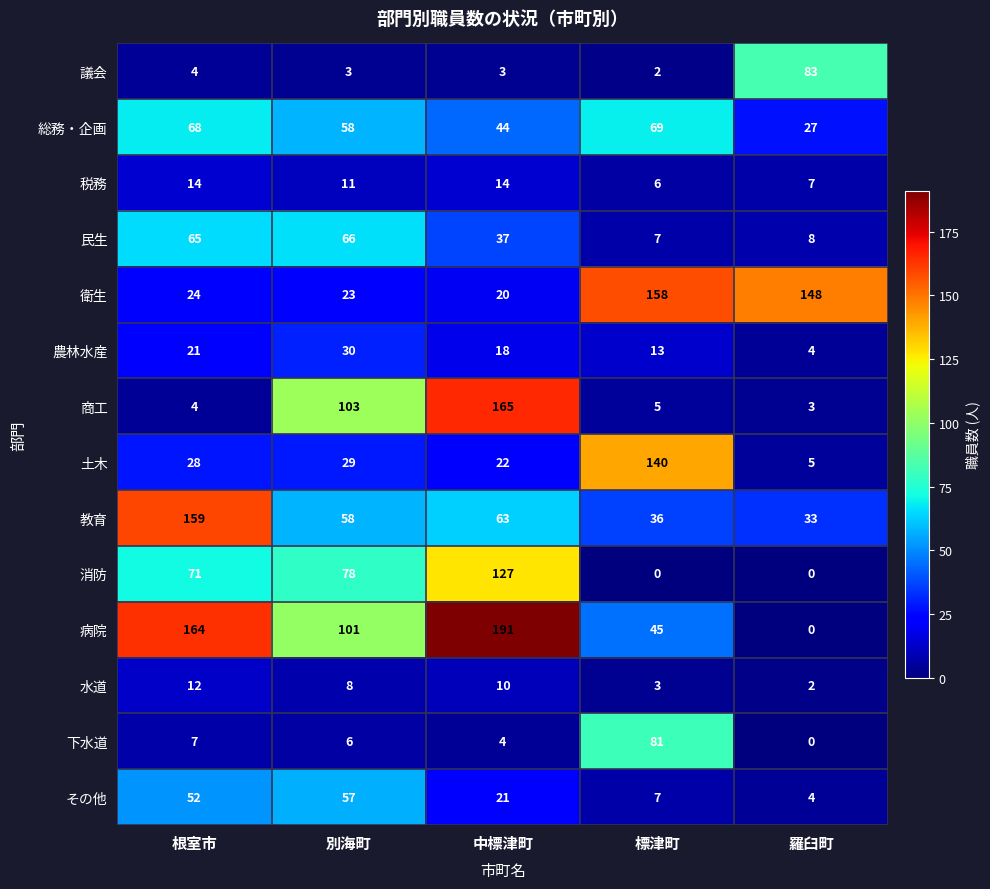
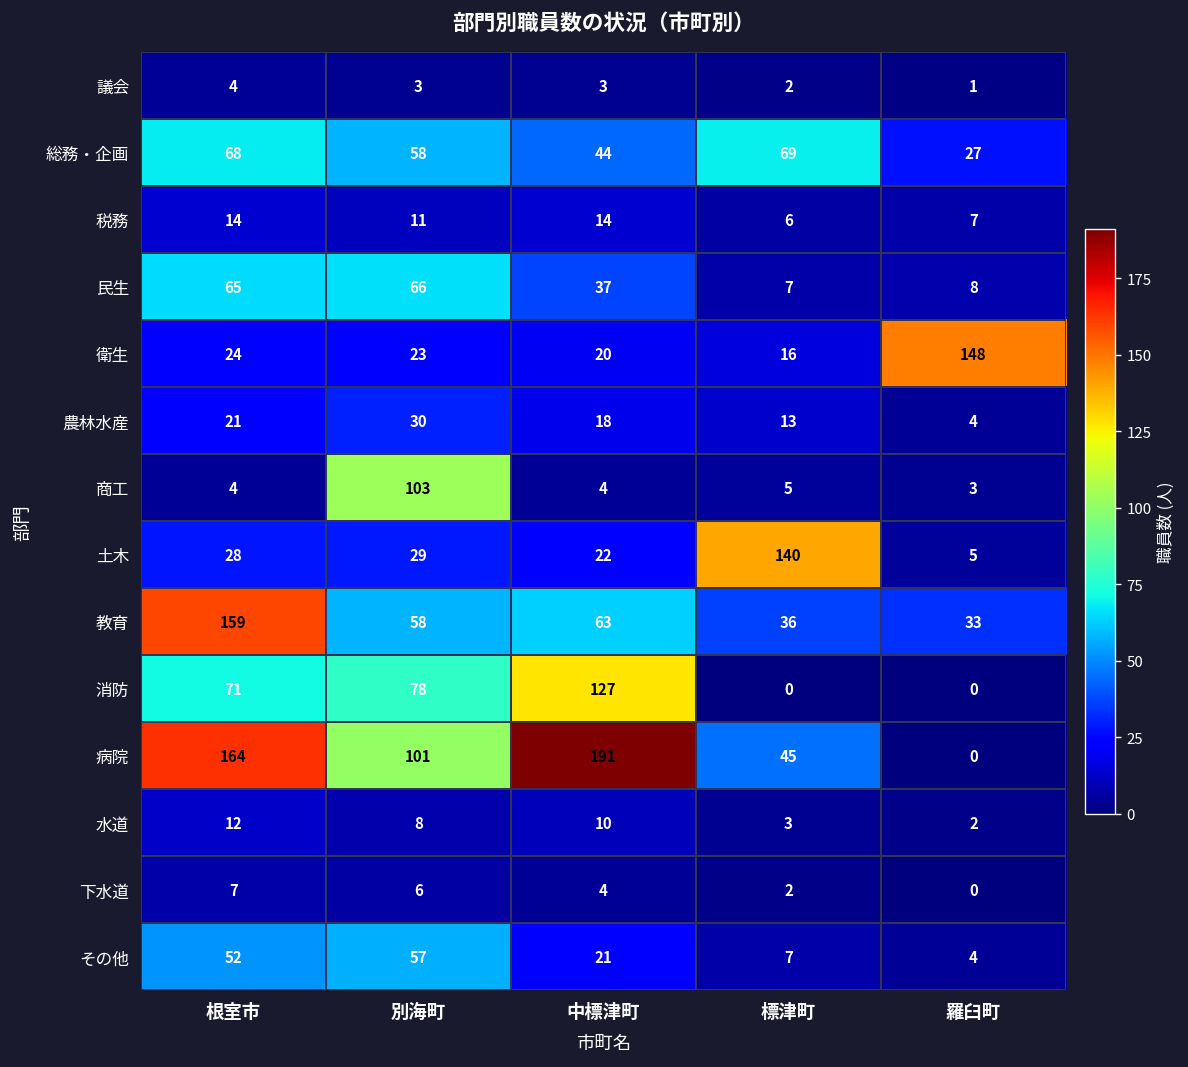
  {
    "議会": {
      "根室市": 4,
      "別海町": 3,
      "中標津町": 3,
      "標津町": 2,
-     "羅臼町": 83
+     "羅臼町": 1
    },
    "総務・企画": {
      "根室市": 68,
      "別海町": 58,
      "中標津町": 44,
      "標津町": 69,
      "羅臼町": 27
    },
    "税務": {
      "根室市": 14,
      "別海町": 11,
      "中標津町": 14,
      "標津町": 6,
      "羅臼町": 7
    },
    "民生": {
      "根室市": 65,
      "別海町": 66,
      "中標津町": 37,
      "標津町": 7,
      "羅臼町": 8
    },
    "衛生": {
      "根室市": 24,
      "別海町": 23,
      "中標津町": 20,
-     "標津町": 158,
+     "標津町": 16,
      "羅臼町": 148
    },
    "農林水産": {
      "根室市": 21,
      "別海町": 30,
      "中標津町": 18,
      "標津町": 13,
      "羅臼町": 4
    },
    "商工": {
      "根室市": 4,
      "別海町": 103,
-     "中標津町": 165,
+     "中標津町": 4,
      "標津町": 5,
      "羅臼町": 3
    },
    "土木": {
      "根室市": 28,
      "別海町": 29,
      "中標津町": 22,
      "標津町": 140,
      "羅臼町": 5
    },
    "教育": {
      "根室市": 159,
      "別海町": 58,
      "中標津町": 63,
      "標津町": 36,
      "羅臼町": 33
    },
    "消防": {
      "根室市": 71,
      "別海町": 78,
      "中標津町": 127,
      "標津町": 0,
      "羅臼町": 0
    },
    "病院": {
      "根室市": 164,
      "別海町": 101,
      "中標津町": 191,
      "標津町": 45,
      "羅臼町": 0
    },
    "水道": {
      "根室市": 12,
      "別海町": 8,
      "中標津町": 10,
      "標津町": 3,
      "羅臼町": 2
    },
    "下水道": {
      "根室市": 7,
      "別海町": 6,
      "中標津町": 4,
-     "標津町": 81,
+     "標津町": 2,
      "羅臼町": 0
    },
    "その他": {
      "根室市": 52,
      "別海町": 57,
      "中標津町": 21,
      "標津町": 7,
      "羅臼町": 4
    }
  }
